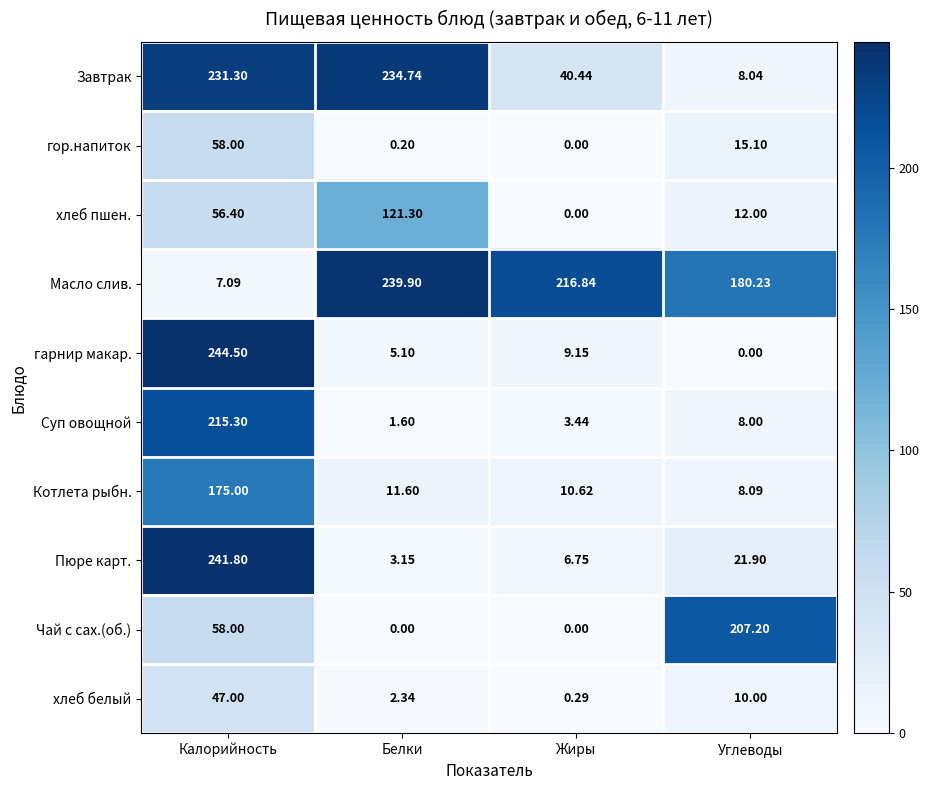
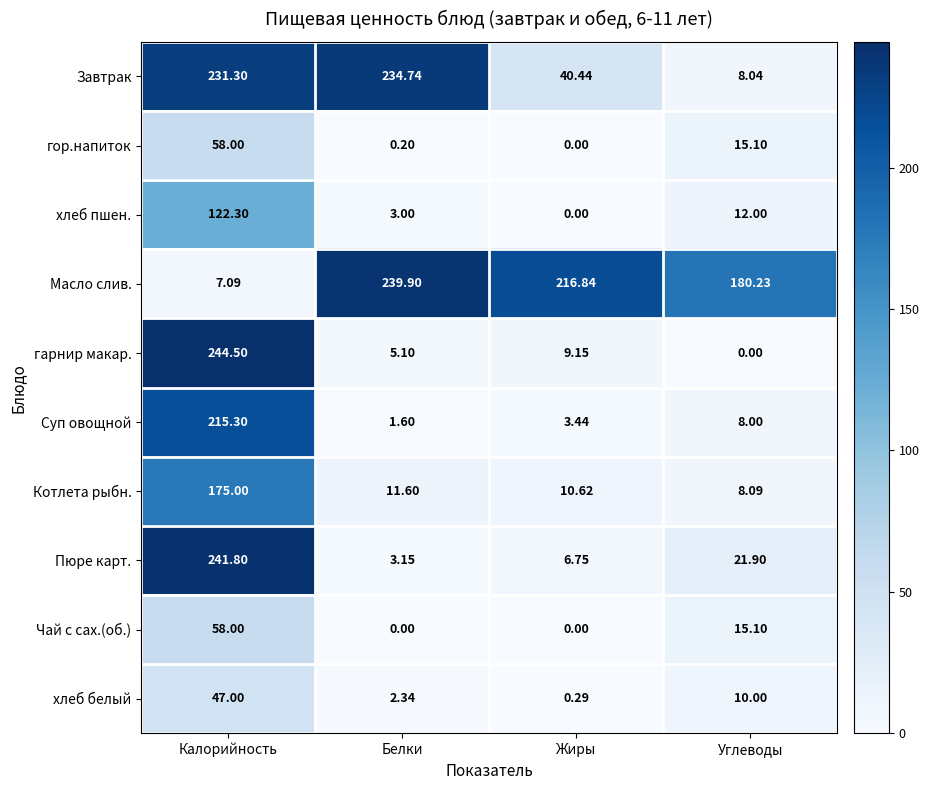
  {
    "Завтрак": {
      "Калорийность": 231.30,
      "Белки": 234.74,
      "Жиры": 40.44,
      "Углеводы": 8.04
    },
    "гор.напиток": {
      "Калорийность": 58.00,
      "Белки": 0.20,
      "Жиры": 0.00,
      "Углеводы": 15.10
    },
    "хлеб пшен.": {
-     "Калорийность": 56.40,
-     "Белки": 121.30,
+     "Калорийность": 122.30,
+     "Белки": 3.00,
      "Жиры": 0.00,
      "Углеводы": 12.00
    },
    "Масло слив.": {
      "Калорийность": 7.09,
      "Белки": 239.90,
      "Жиры": 216.84,
      "Углеводы": 180.23
    },
    "гарнир макар.": {
      "Калорийность": 244.50,
      "Белки": 5.10,
      "Жиры": 9.15,
      "Углеводы": 0.00
    },
    "Суп овощной": {
      "Калорийность": 215.30,
      "Белки": 1.60,
      "Жиры": 3.44,
      "Углеводы": 8.00
    },
    "Котлета рыбн.": {
      "Калорийность": 175.00,
      "Белки": 11.60,
      "Жиры": 10.62,
      "Углеводы": 8.09
    },
    "Пюре карт.": {
      "Калорийность": 241.80,
      "Белки": 3.15,
      "Жиры": 6.75,
      "Углеводы": 21.90
    },
    "Чай с сах.(об.)": {
      "Калорийность": 58.00,
      "Белки": 0.00,
      "Жиры": 0.00,
-     "Углеводы": 207.20
+     "Углеводы": 15.10
    },
    "хлеб белый": {
      "Калорийность": 47.00,
      "Белки": 2.34,
      "Жиры": 0.29,
      "Углеводы": 10.00
    }
  }
